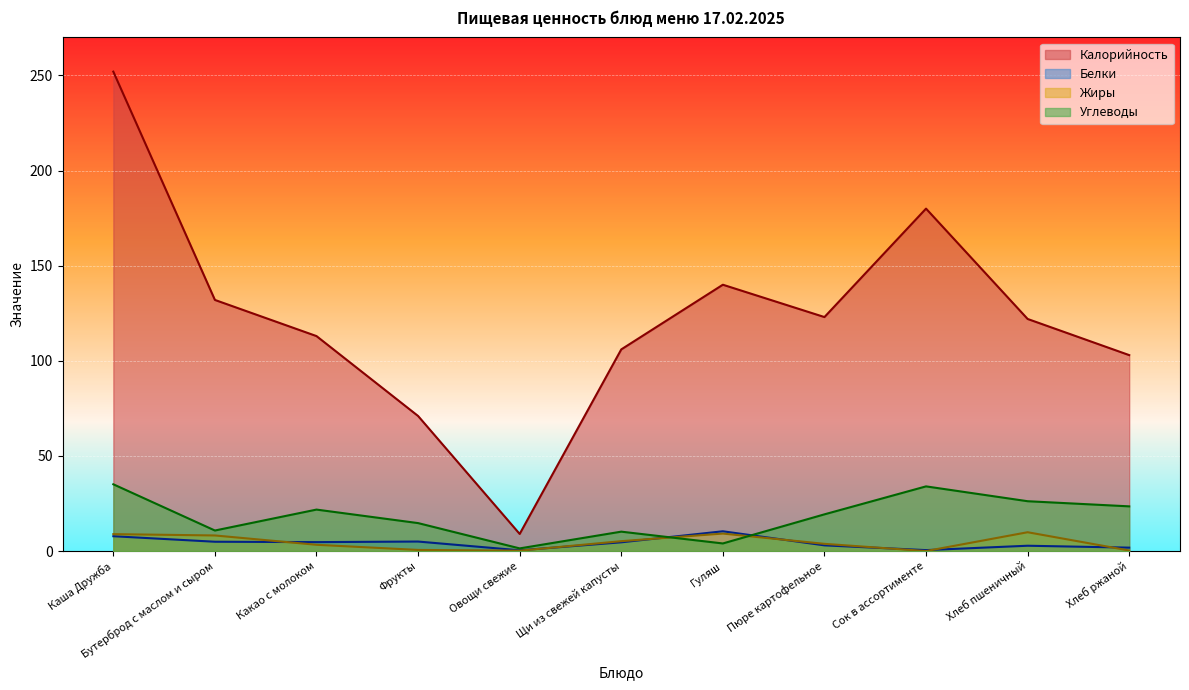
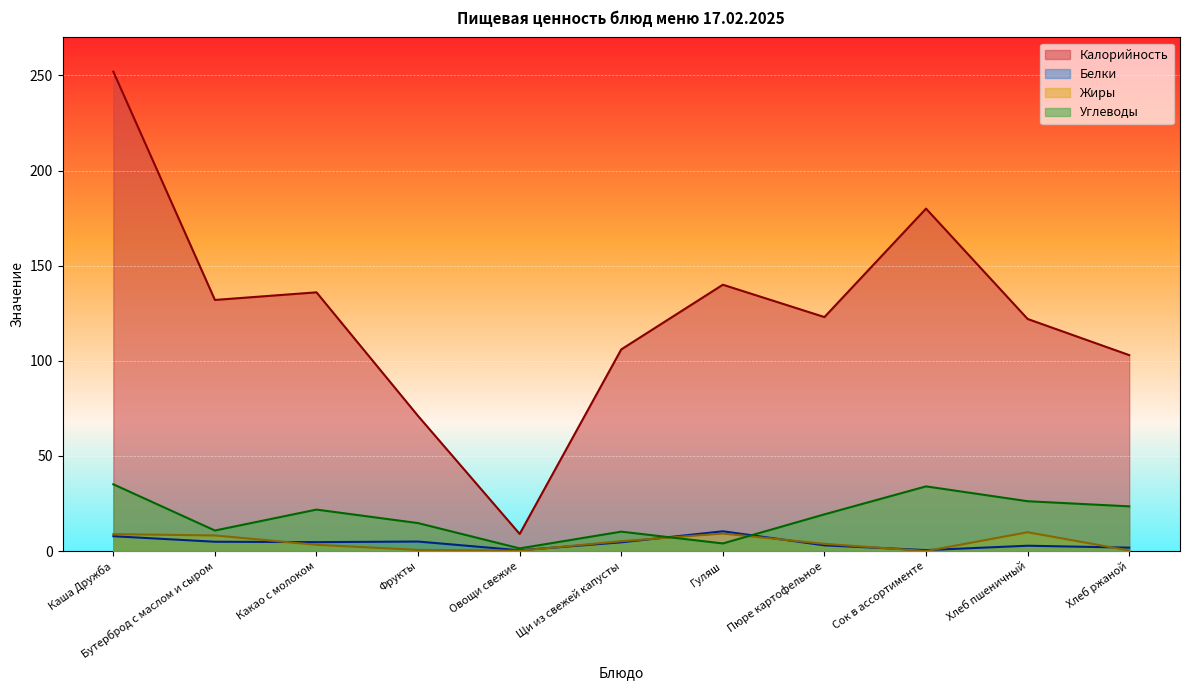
  {
    "Калорийность": {
      "Каша Дружба": 252,
      "Бутерброд с маслом и сыром": 132,
-     "Какао с молоком": 113,
+     "Какао с молоком": 136,
      "Фрукты": 71,
      "Овощи свежие": 9,
      "Щи из свежей капусты": 106,
      "Гуляш": 140,
      "Пюре картофельное": 123,
      "Сок в ассортименте": 180,
      "Хлеб пшеничный": 122,
      "Хлеб ржаной": 103
    },
    "Белки": {
      "Бутерброд с маслом и сыром": 5,
      "Какао с молоком": 5,
      "Фрукты": 5,
      "Хлеб пшеничный": 3,
      "Хлеб ржаной": 2
    },
    "Жиры": {
      "Бутерброд с маслом и сыром": 8,
      "Какао с молоком": 3,
      "Фрукты": 1,
      "Хлеб пшеничный": 10,
      "Хлеб ржаной": 0
    },
    "Углеводы": {
      "Каша Дружба": 35,
      "Бутерброд с маслом и сыром": 11,
      "Какао с молоком": 22,
      "Фрукты": 15,
      "Щи из свежей капусты": 10,
      "Гуляш": 4,
      "Пюре картофельное": 19,
      "Сок в ассортименте": 34,
      "Хлеб пшеничный": 26,
      "Хлеб ржаной": 24
    }
  }
